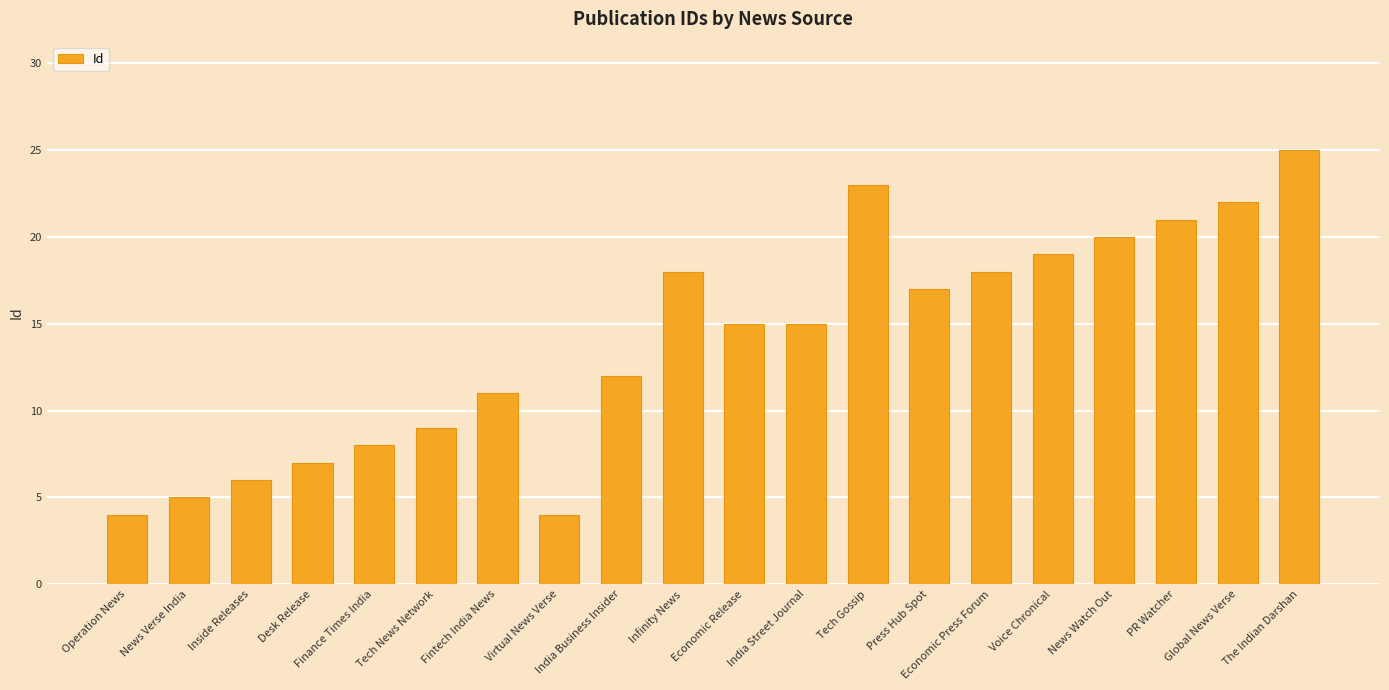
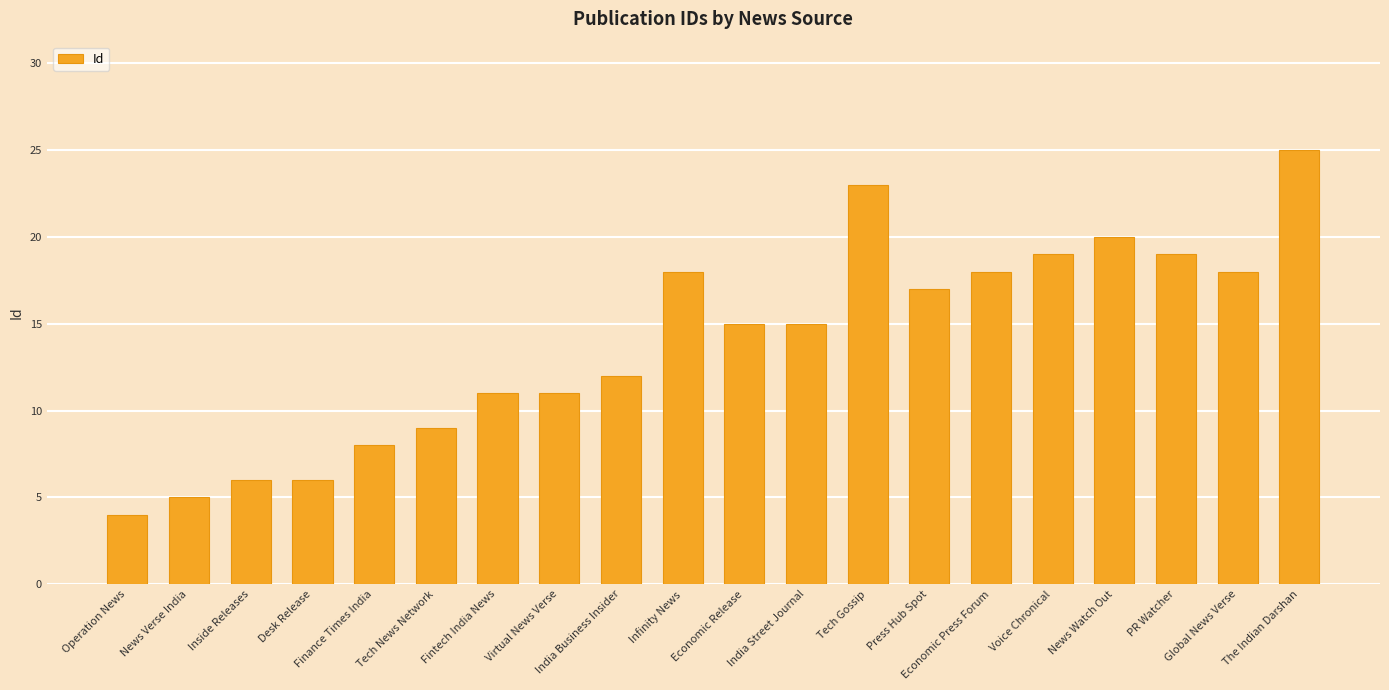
  {
    "Operation News": 4,
    "News Verse India": 5,
    "Inside Releases": 6,
-   "Desk Release": 7,
+   "Desk Release": 6,
    "Finance Times India": 8,
    "Tech News Network": 9,
    "Fintech India News": 11,
-   "Virtual News Verse": 4,
+   "Virtual News Verse": 11,
    "India Business Insider": 12,
    "Infinity News": 18,
    "Economic Release": 15,
    "India Street Journal": 15,
    "Tech Gossip": 23,
    "Press Hub Spot": 17,
    "Economic Press Forum": 18,
    "Voice Chronical": 19,
    "News Watch Out": 20,
-   "PR Watcher": 21,
-   "Global News Verse": 22,
+   "PR Watcher": 19,
+   "Global News Verse": 18,
    "The Indian Darshan": 25
  }
